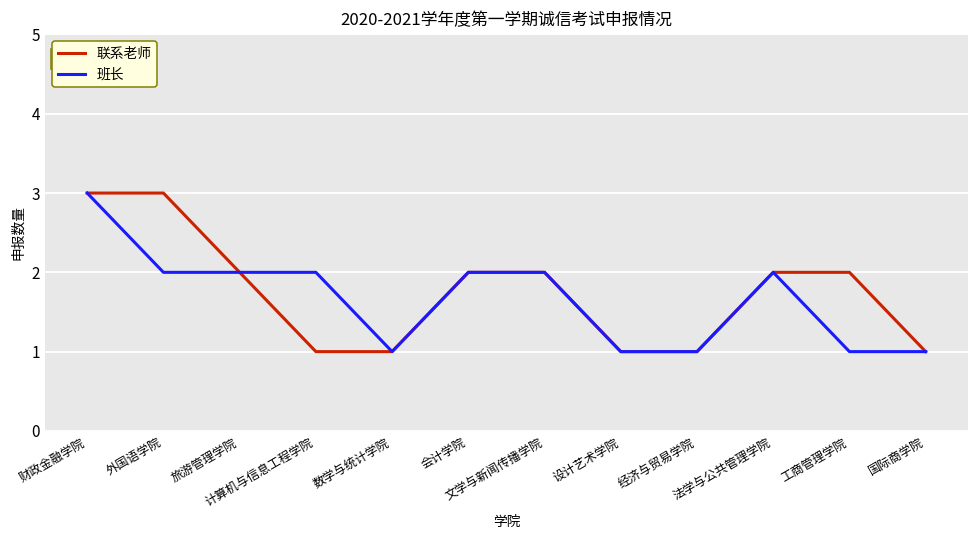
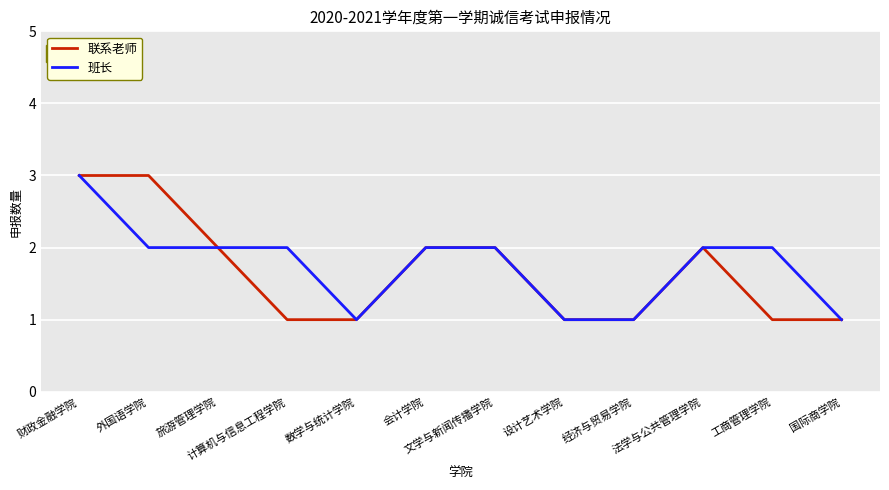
  {
    "联系老师": {
      "外国语学院": 3,
      "计算机与信息工程学院": 1,
-     "工商管理学院": 2
+     "工商管理学院": 1
    },
    "班长": {
      "外国语学院": 2,
      "计算机与信息工程学院": 2,
-     "工商管理学院": 1
+     "工商管理学院": 2
    }
  }
